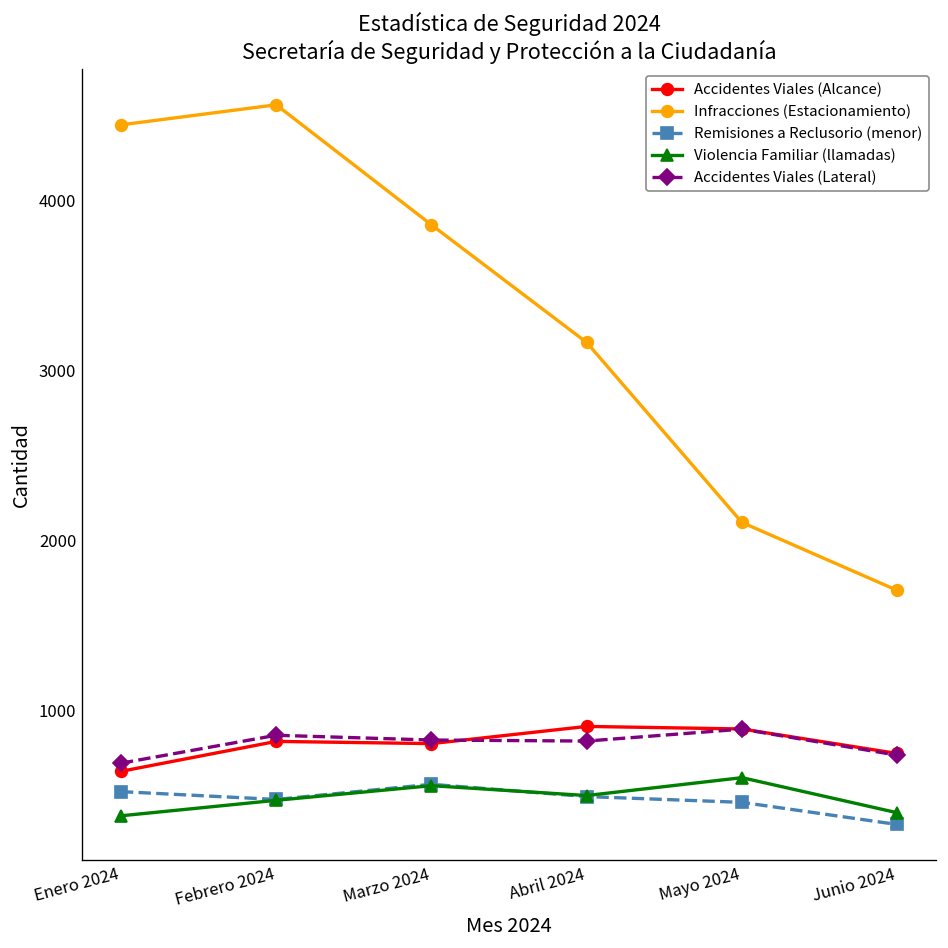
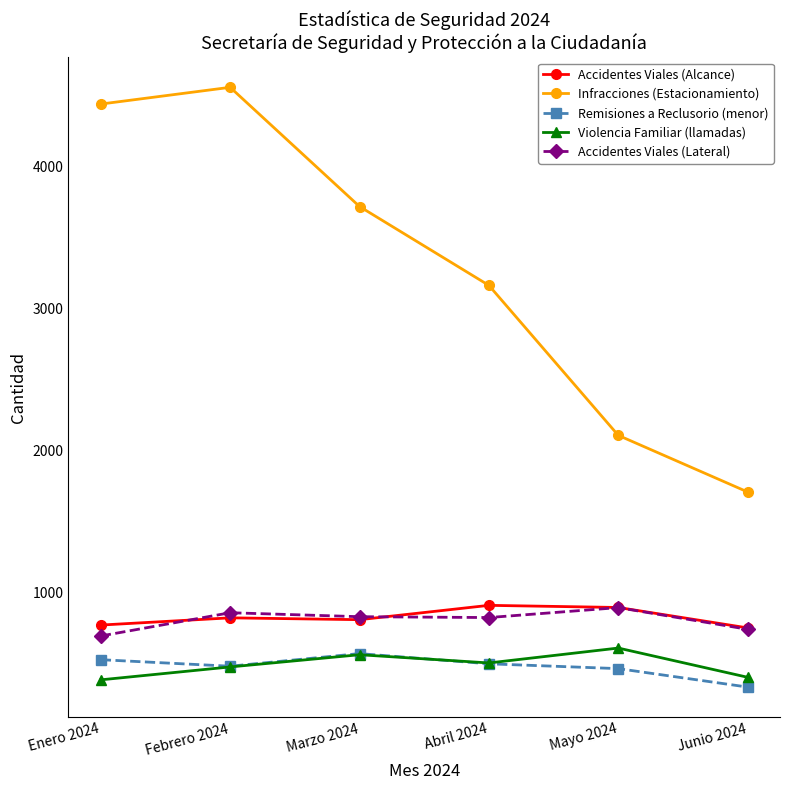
  {
    "Accidentes Viales (Alcance)": {
-     "Enero 2024": 650,
+     "Enero 2024": 770,
      "Febrero 2024": 820,
      "Marzo 2024": 810,
      "Abril 2024": 910
    },
    "Infracciones (Estacionamiento)": {
      "Enero 2024": 4440,
      "Febrero 2024": 4560,
-     "Marzo 2024": 3860,
+     "Marzo 2024": 3720,
      "Abril 2024": 3160,
      "Mayo 2024": 2110,
      "Junio 2024": 1710
    },
    "Remisiones a Reclusorio (menor)": {
      "Enero 2024": 530,
      "Mayo 2024": 460,
      "Junio 2024": 330
    },
    "Violencia Familiar (llamadas)": {
      "Enero 2024": 380,
      "Mayo 2024": 610,
      "Junio 2024": 400
    },
    "Accidentes Viales (Lateral)": {
      "Enero 2024": 690,
      "Febrero 2024": 860,
      "Marzo 2024": 830,
      "Abril 2024": 820
    }
  }
